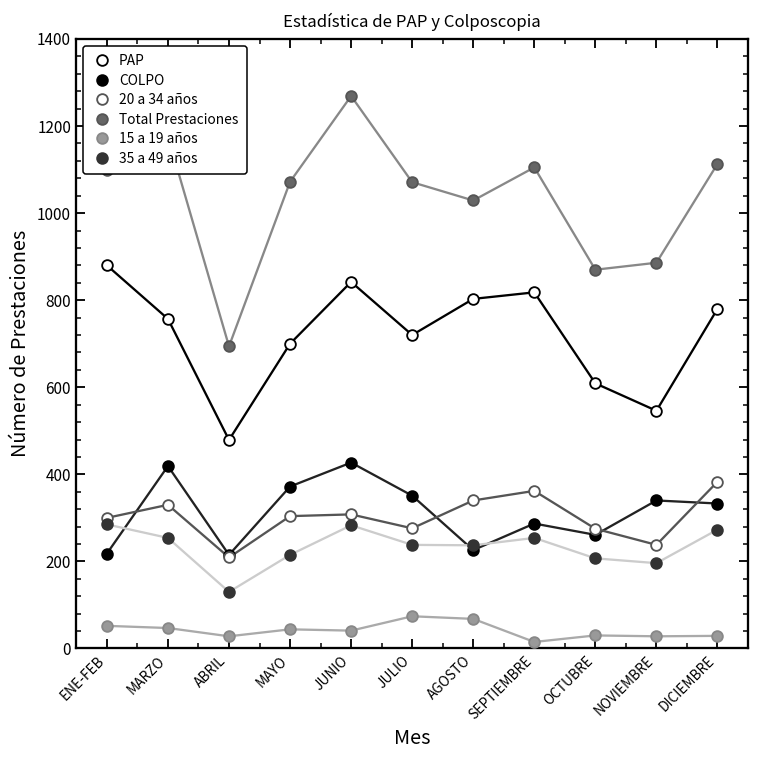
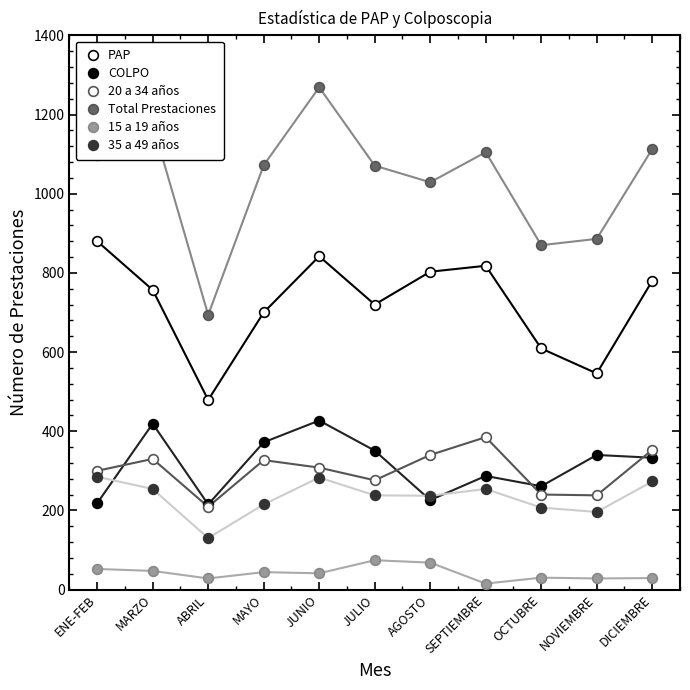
  {
    "20 a 34 años": {
      "ENE-FEB": 300,
      "MARZO": 330,
-     "MAYO": 300,
+     "MAYO": 330,
      "JUNIO": 310,
      "JULIO": 280,
      "AGOSTO": 340,
-     "SEPTIEMBRE": 360,
-     "OCTUBRE": 280,
+     "SEPTIEMBRE": 390,
+     "OCTUBRE": 240,
      "NOVIEMBRE": 240,
-     "DICIEMBRE": 380
+     "DICIEMBRE": 350
    }
  }
